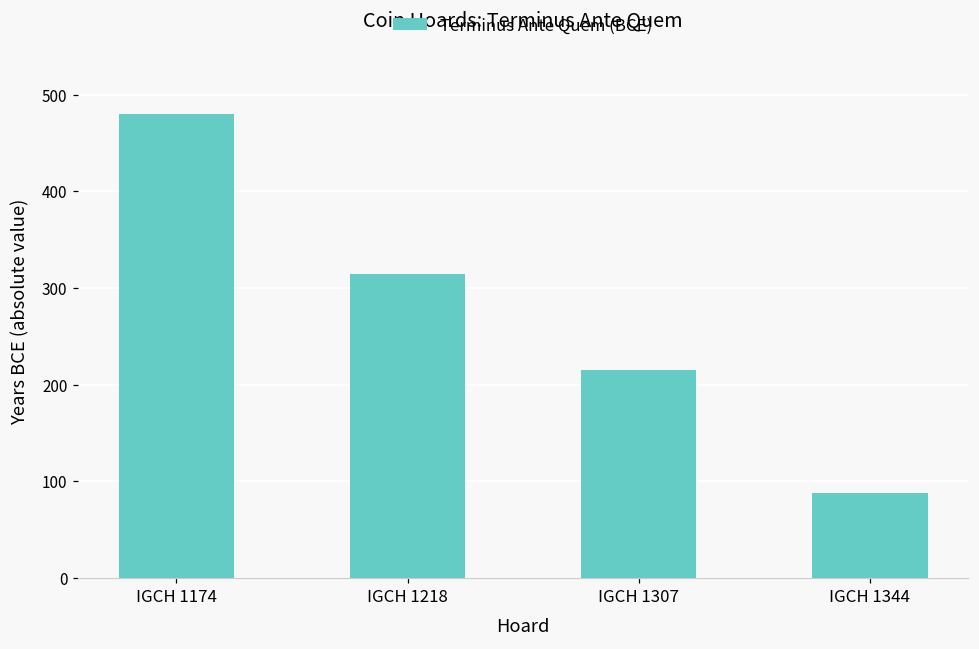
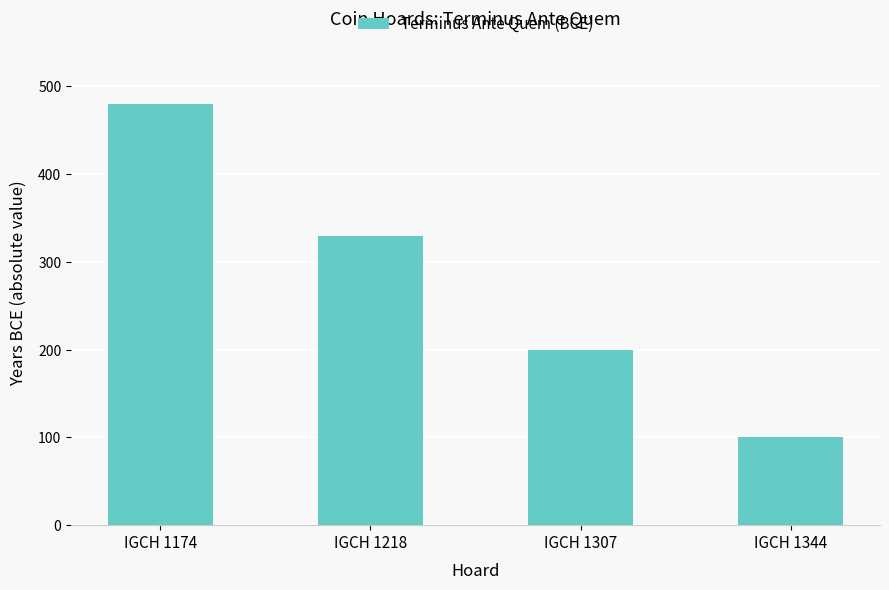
  {
    "IGCH 1174": 480,
-   "IGCH 1218": 320,
-   "IGCH 1307": 220,
-   "IGCH 1344": 90
+   "IGCH 1218": 330,
+   "IGCH 1307": 200,
+   "IGCH 1344": 100
  }
